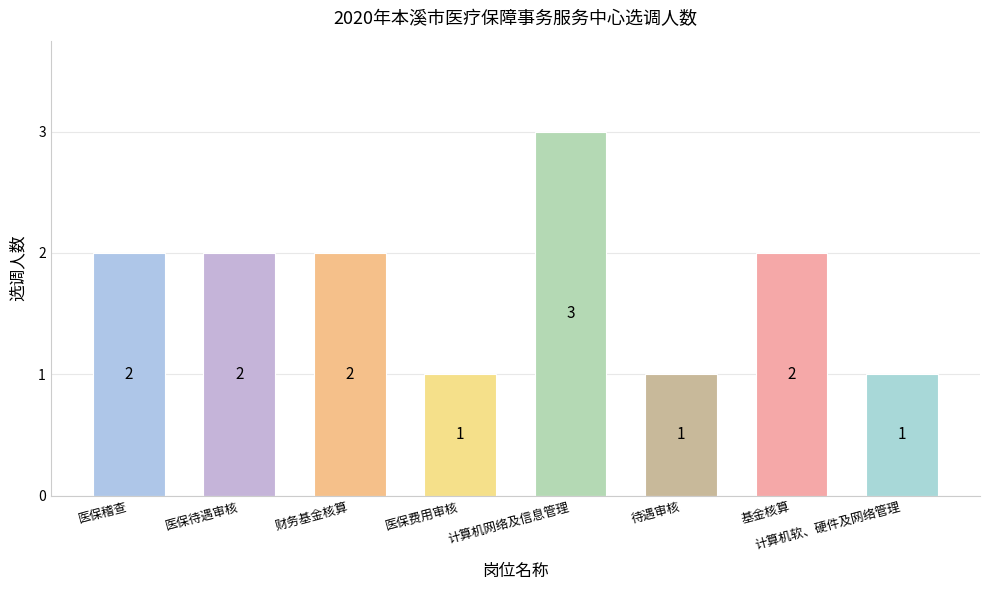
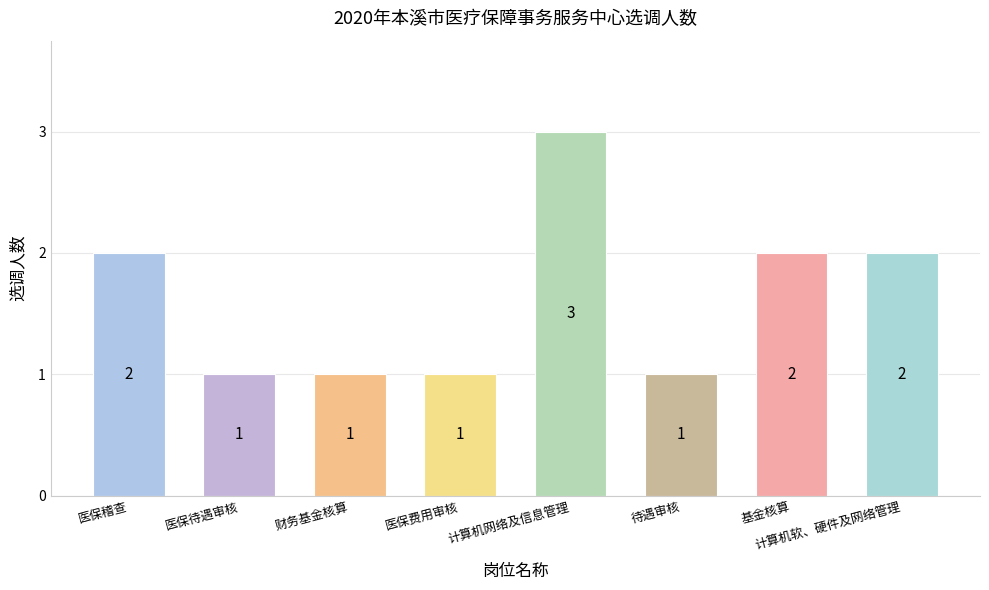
  {
    "医保稽查": 2,
-   "医保待遇审核": 2,
-   "财务基金核算": 2,
+   "医保待遇审核": 1,
+   "财务基金核算": 1,
    "医保费用审核": 1,
    "计算机网络及信息管理": 3,
    "待遇审核": 1,
    "基金核算": 2,
-   "计算机软、硬件及网络管理": 1
+   "计算机软、硬件及网络管理": 2
  }
